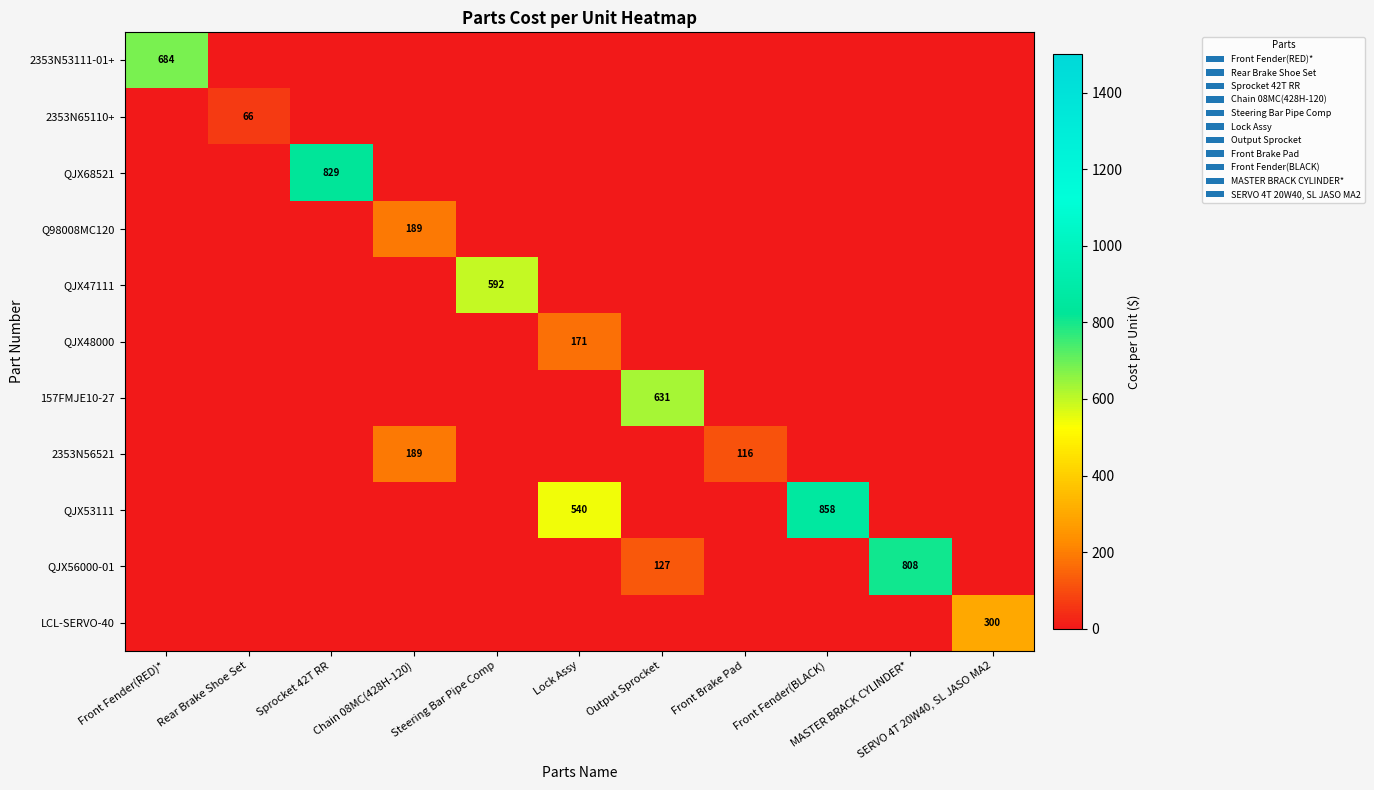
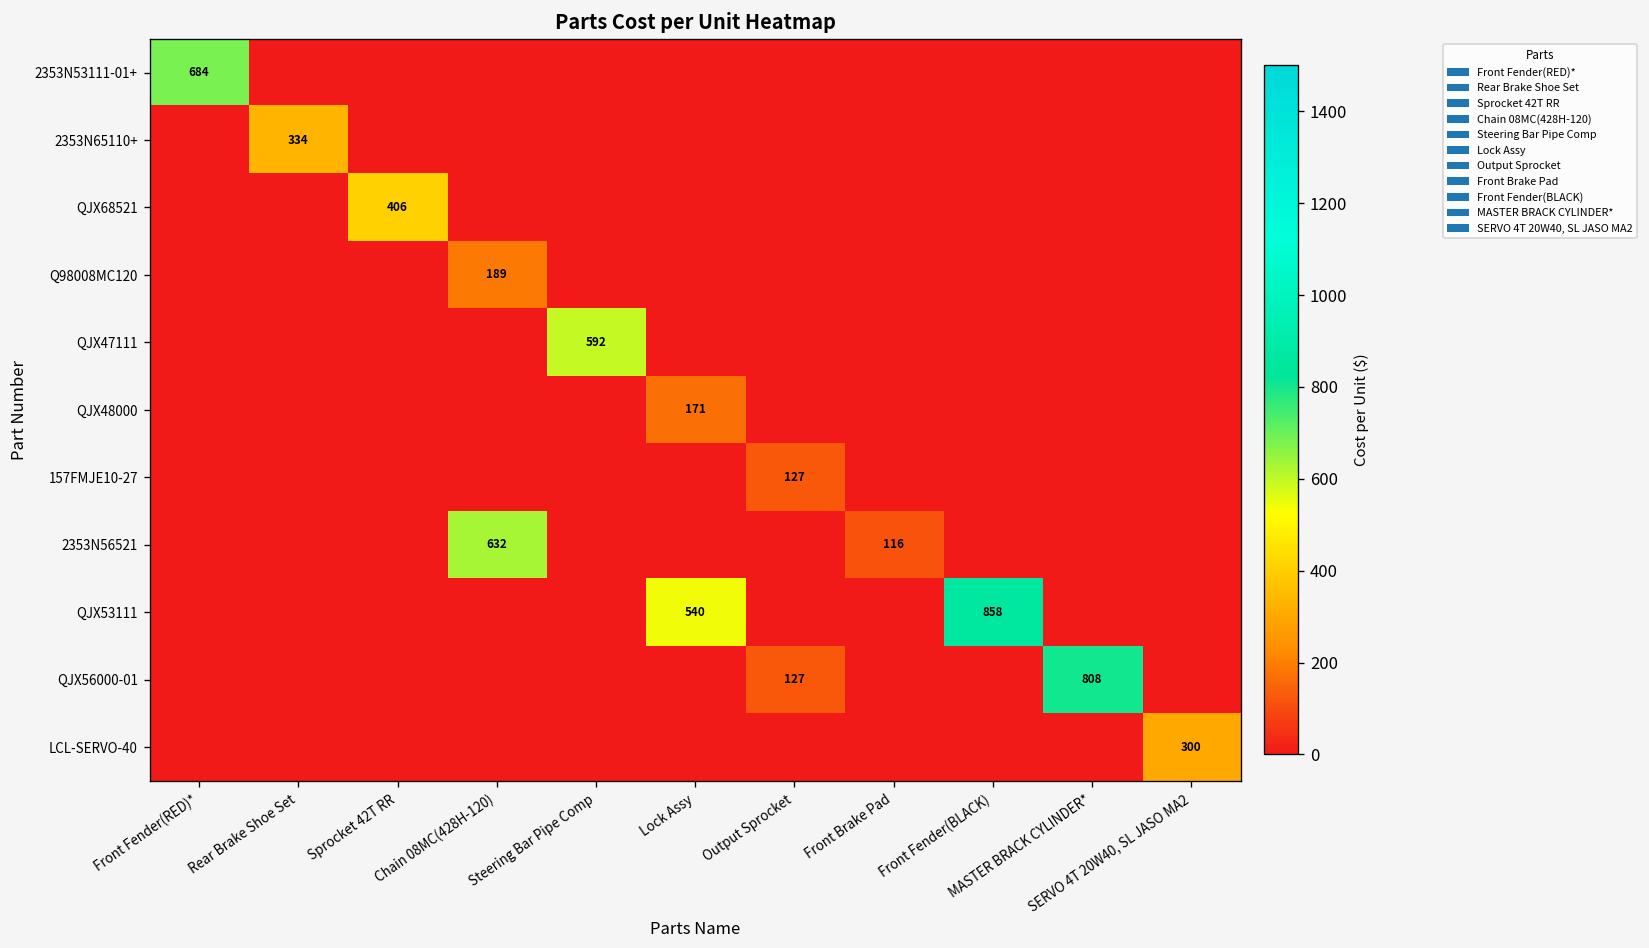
  {
    "2353N53111-01+": {
      "Front Fender(RED)*": 684
    },
    "2353N65110+": {
-     "Rear Brake Shoe Set": 66
+     "Rear Brake Shoe Set": 334
    },
    "QJX68521": {
-     "Sprocket 42T RR": 829
+     "Sprocket 42T RR": 406
    },
    "Q98008MC120": {
      "Chain 08MC(428H-120)": 189
    },
    "QJX47111": {
      "Steering Bar Pipe Comp": 592
    },
    "QJX48000": {
      "Lock Assy": 171
    },
    "157FMJE10-27": {
-     "Output Sprocket": 631
+     "Output Sprocket": 127
    },
    "2353N56521": {
-     "Chain 08MC(428H-120)": 189,
+     "Chain 08MC(428H-120)": 632,
      "Front Brake Pad": 116
    },
    "QJX53111": {
      "Lock Assy": 540,
      "Front Fender(BLACK)": 858
    },
    "QJX56000-01": {
      "Output Sprocket": 127,
      "MASTER BRACK CYLINDER*": 808
    },
    "LCL-SERVO-40": {
      "SERVO 4T 20W40, SL JASO MA2": 300
    }
  }
